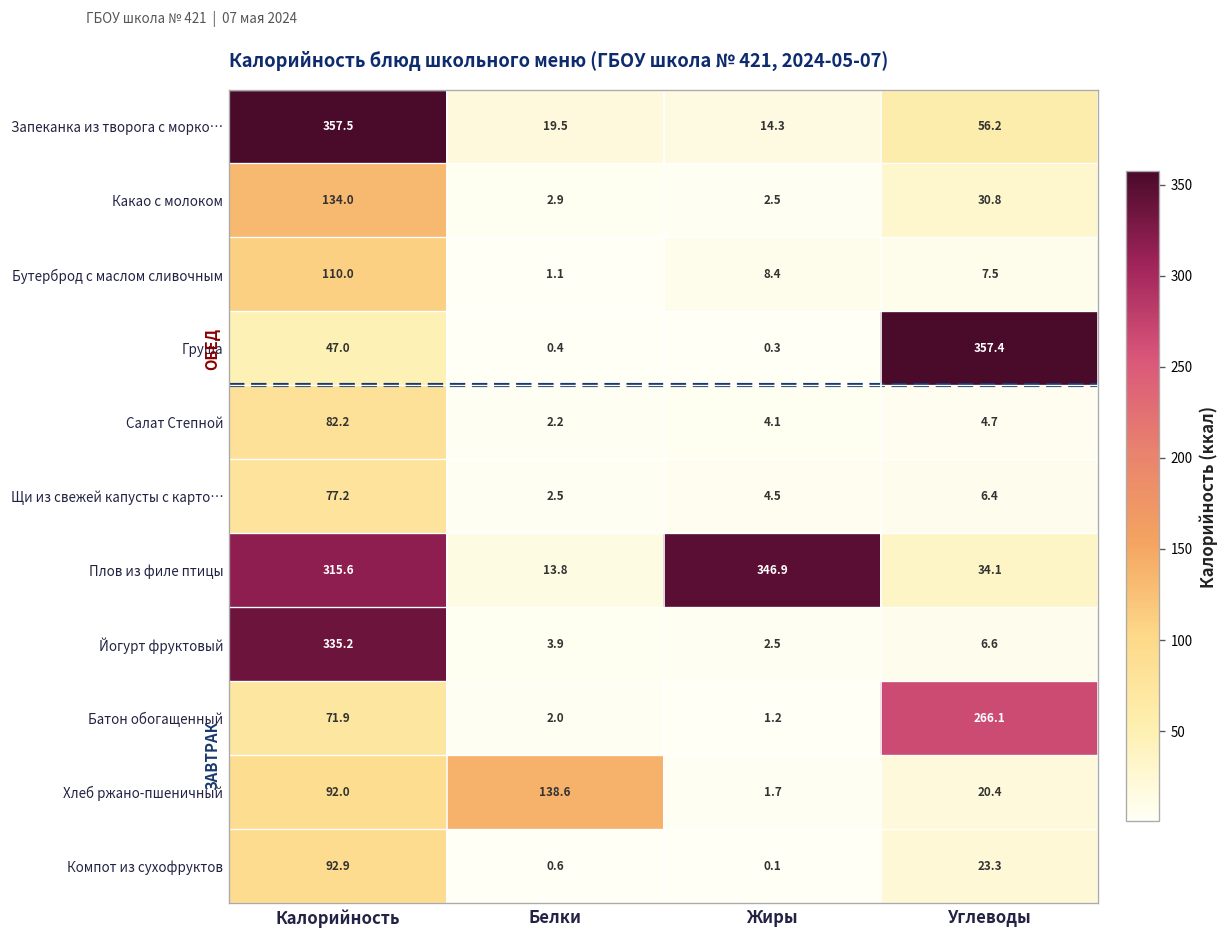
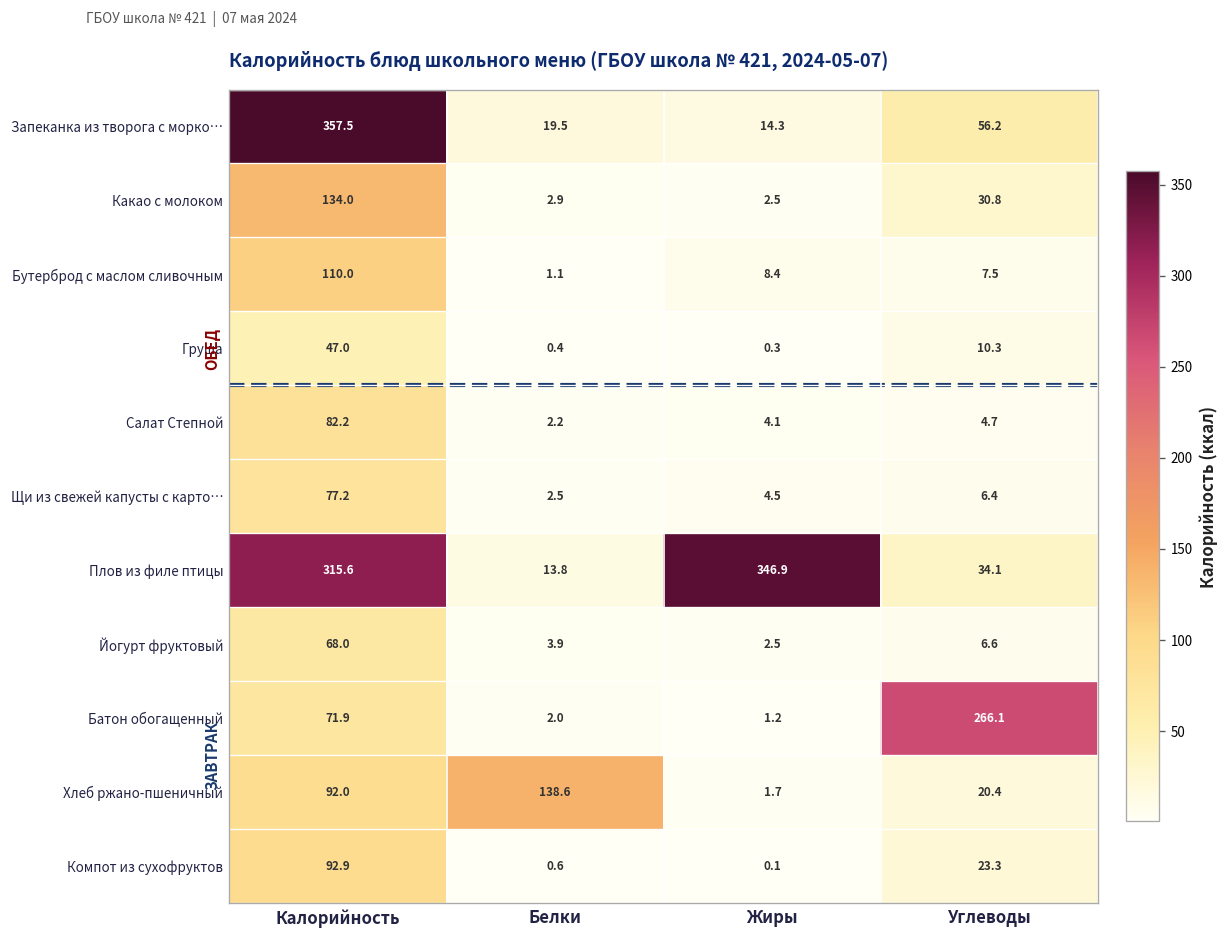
  {
    "Запеканка из творога с морко…": {
      "Калорийность": 357.5,
      "Белки": 19.5,
      "Жиры": 14.3,
      "Углеводы": 56.2
    },
    "Какао с молоком": {
      "Калорийность": 134.0,
      "Белки": 2.9,
      "Жиры": 2.5,
      "Углеводы": 30.8
    },
    "Бутерброд с маслом сливочным": {
      "Калорийность": 110.0,
      "Белки": 1.1,
      "Жиры": 8.4,
      "Углеводы": 7.5
    },
    "Груша": {
      "Калорийность": 47.0,
      "Белки": 0.4,
      "Жиры": 0.3,
-     "Углеводы": 357.4
+     "Углеводы": 10.3
    },
    "Салат Степной": {
      "Калорийность": 82.2,
      "Белки": 2.2,
      "Жиры": 4.1,
      "Углеводы": 4.7
    },
    "Щи из свежей капусты с карто…": {
      "Калорийность": 77.2,
      "Белки": 2.5,
      "Жиры": 4.5,
      "Углеводы": 6.4
    },
    "Плов из филе птицы": {
      "Калорийность": 315.6,
      "Белки": 13.8,
      "Жиры": 346.9,
      "Углеводы": 34.1
    },
    "Йогурт фруктовый": {
-     "Калорийность": 335.2,
+     "Калорийность": 68.0,
      "Белки": 3.9,
      "Жиры": 2.5,
      "Углеводы": 6.6
    },
    "Батон обогащенный": {
      "Калорийность": 71.9,
      "Белки": 2.0,
      "Жиры": 1.2,
      "Углеводы": 266.1
    },
    "Хлеб ржано-пшеничный": {
      "Калорийность": 92.0,
      "Белки": 138.6,
      "Жиры": 1.7,
      "Углеводы": 20.4
    },
    "Компот из сухофруктов": {
      "Калорийность": 92.9,
      "Белки": 0.6,
      "Жиры": 0.1,
      "Углеводы": 23.3
    }
  }
